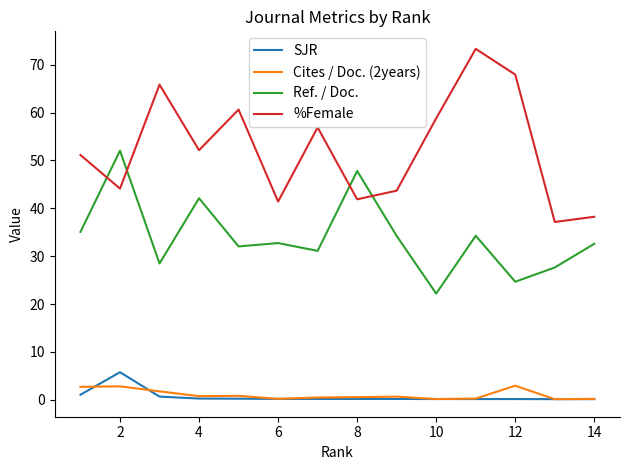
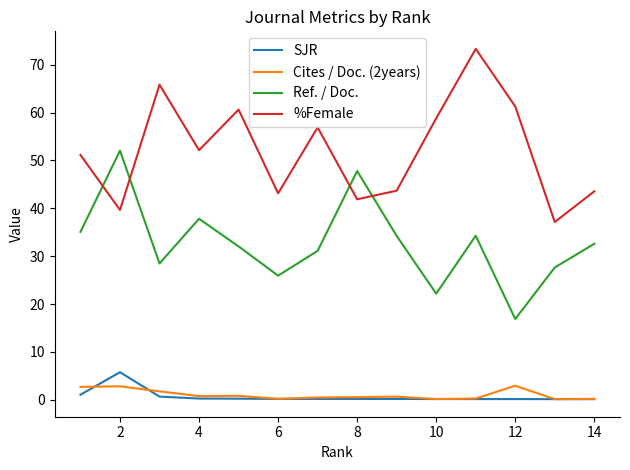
  {
    "SJR": {
      "2": 6,
      "12": 0
    },
    "Cites / Doc. (2years)": {
      "2": 3,
      "12": 3
    },
    "Ref. / Doc.": {
      "2": 52,
-     "4": 42,
-     "6": 33,
+     "4": 38,
+     "6": 26,
      "8": 48,
      "10": 22,
-     "12": 25,
+     "12": 17,
      "14": 33
    },
    "%Female": {
-     "2": 44,
+     "2": 40,
      "4": 52,
-     "6": 41,
+     "6": 43,
      "8": 42,
      "10": 59,
-     "12": 68,
-     "14": 38
+     "12": 61,
+     "14": 44
    }
  }
